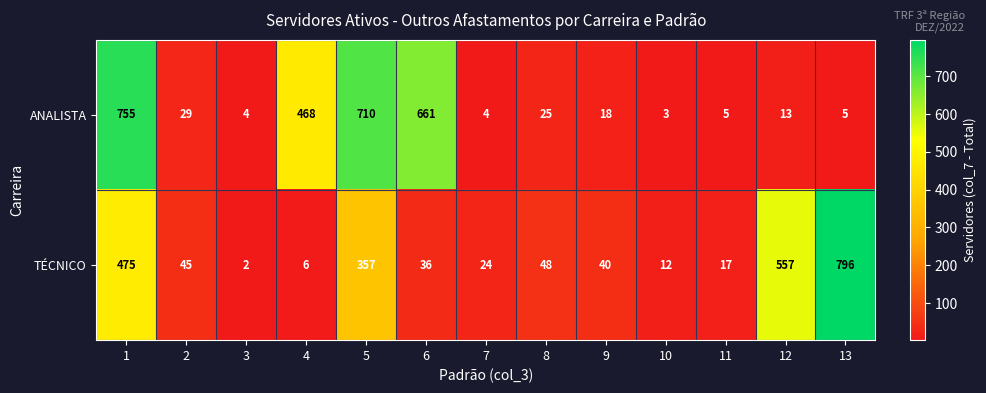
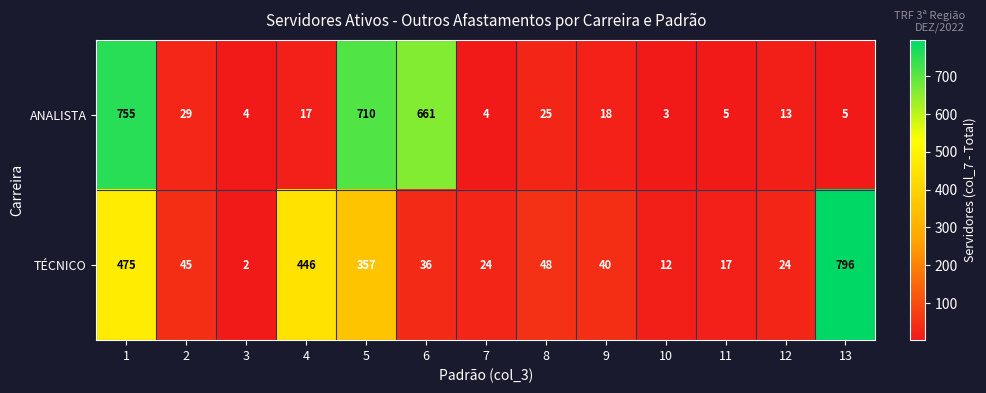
  {
    "ANALISTA": {
      "1": 755,
      "2": 29,
      "3": 4,
-     "4": 468,
+     "4": 17,
      "5": 710,
      "6": 661,
      "7": 4,
      "8": 25,
      "9": 18,
      "10": 3,
      "11": 5,
      "12": 13,
      "13": 5
    },
    "TÉCNICO": {
      "1": 475,
      "2": 45,
      "3": 2,
-     "4": 6,
+     "4": 446,
      "5": 357,
      "6": 36,
      "7": 24,
      "8": 48,
      "9": 40,
      "10": 12,
      "11": 17,
-     "12": 557,
+     "12": 24,
      "13": 796
    }
  }
